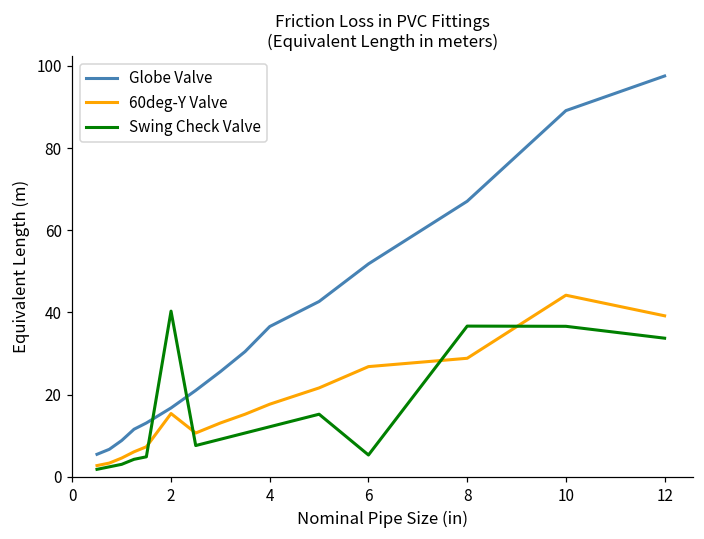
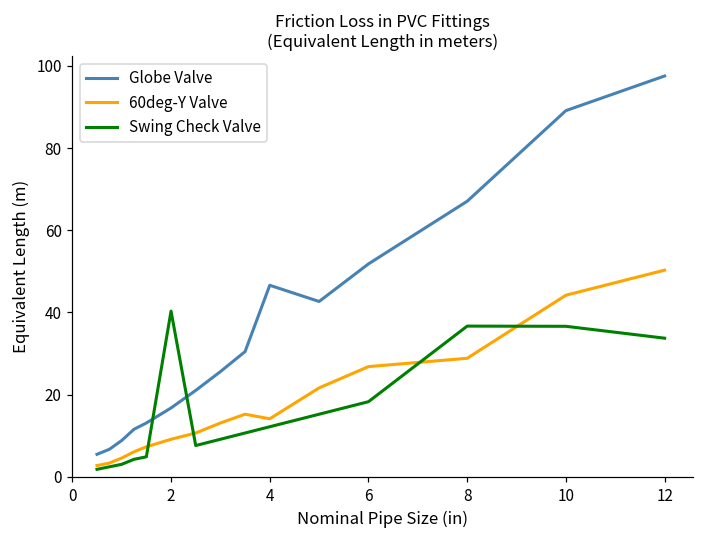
  {
    "Globe Valve": {
      "2": 17,
-     "4": 37,
+     "4": 47,
      "6": 52,
      "8": 67,
      "10": 89,
      "12": 98
    },
    "60deg-Y Valve": {
-     "2": 15,
-     "4": 18,
+     "2": 9,
+     "4": 14,
      "6": 27,
      "8": 29,
      "10": 44,
-     "12": 39
+     "12": 50
    },
    "Swing Check Valve": {
      "2": 40,
      "4": 12,
-     "6": 5,
+     "6": 18,
      "8": 37,
      "10": 37,
      "12": 34
    }
  }
